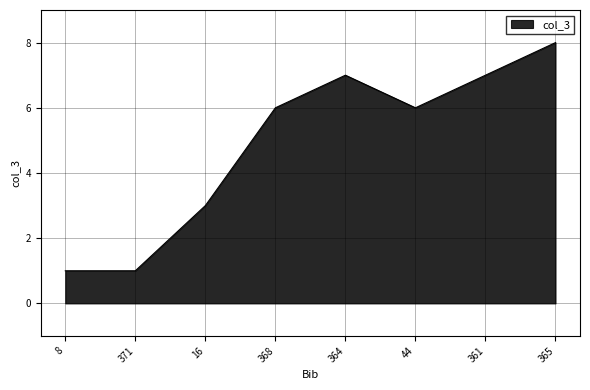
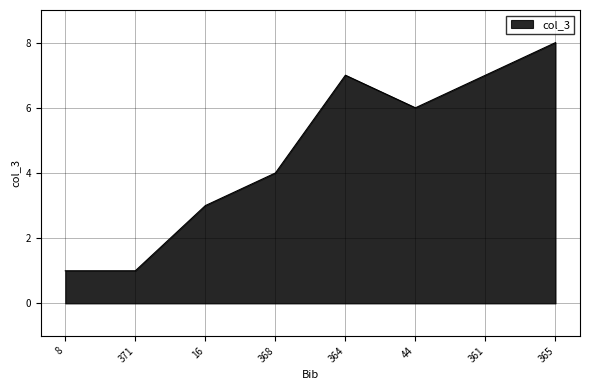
  {
    "8": 1,
    "371": 1,
    "16": 3,
-   "368": 6,
+   "368": 4,
    "364": 7,
    "44": 6,
    "361": 7,
    "365": 8
  }
